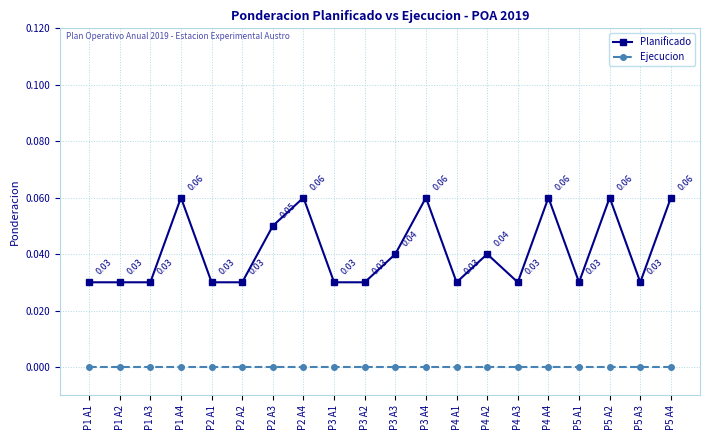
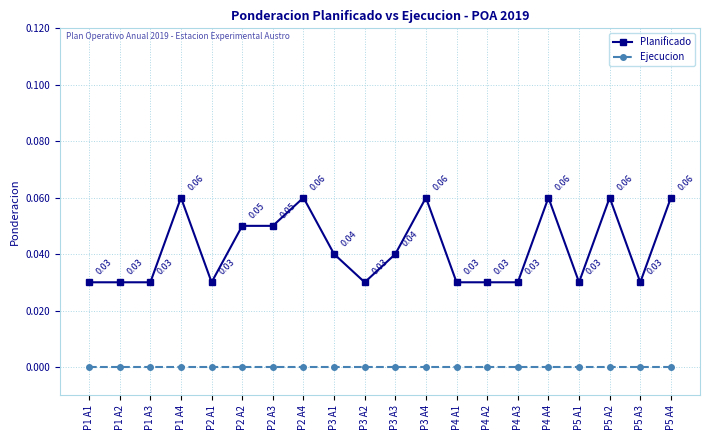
  {
    "Planificado": {
      "P1 A1": 0.03,
      "P1 A2": 0.03,
      "P1 A3": 0.03,
      "P1 A4": 0.06,
      "P2 A1": 0.03,
-     "P2 A2": 0.03,
+     "P2 A2": 0.05,
      "P2 A3": 0.05,
      "P2 A4": 0.06,
-     "P3 A1": 0.03,
+     "P3 A1": 0.04,
      "P3 A2": 0.03,
      "P3 A3": 0.04,
      "P3 A4": 0.06,
      "P4 A1": 0.03,
-     "P4 A2": 0.04,
+     "P4 A2": 0.03,
      "P4 A3": 0.03,
      "P4 A4": 0.06,
      "P5 A1": 0.03,
      "P5 A2": 0.06,
      "P5 A3": 0.03,
      "P5 A4": 0.06
    },
    "Ejecucion": {
      "P1 A1": 0.000,
      "P1 A2": 0.000,
      "P1 A3": 0.000,
      "P1 A4": 0.000,
      "P2 A1": 0.000,
      "P2 A2": 0.000,
      "P2 A3": 0.000,
      "P2 A4": 0.000,
      "P3 A1": 0.000,
      "P3 A2": 0.000,
      "P3 A3": 0.000,
      "P3 A4": 0.000,
      "P4 A1": 0.000,
      "P4 A2": 0.000,
      "P4 A3": 0.000,
      "P4 A4": 0.000,
      "P5 A1": 0.000,
      "P5 A2": 0.000,
      "P5 A3": 0.000,
      "P5 A4": 0.000
    }
  }
